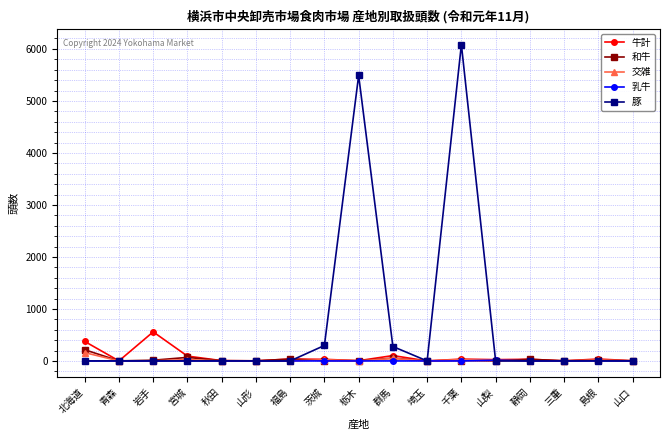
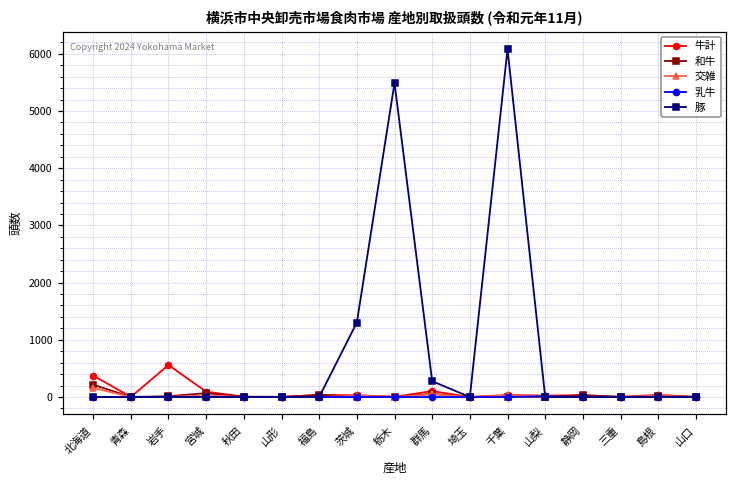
  {
    "牛計": {
      "北海道": 400,
      "岩手": 600
    },
    "和牛": {
      "北海道": 200
    },
    "交雑": {
      "北海道": 200
    },
    "豚": {
-     "茨城": 300,
+     "茨城": 1300,
      "栃木": 5500,
      "群馬": 300,
      "千葉": 6100
    }
  }
